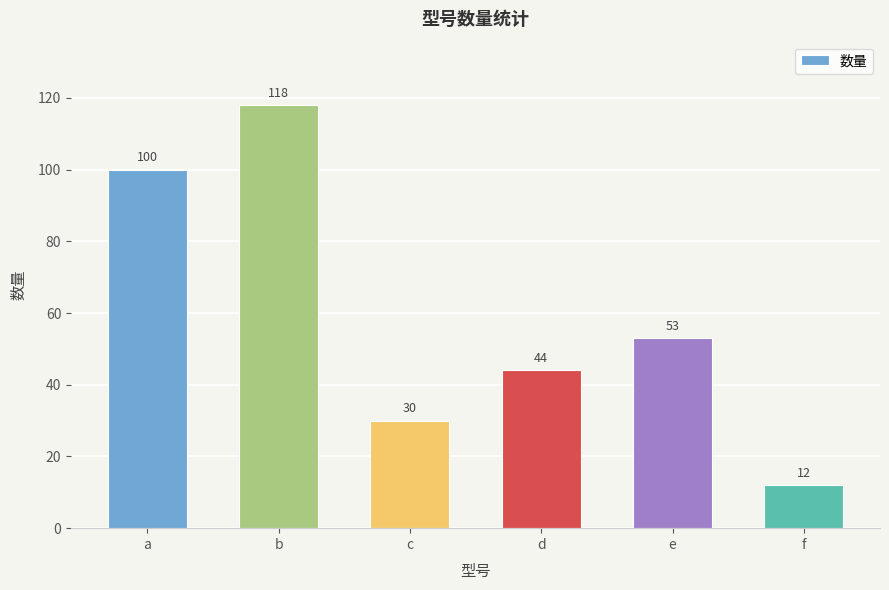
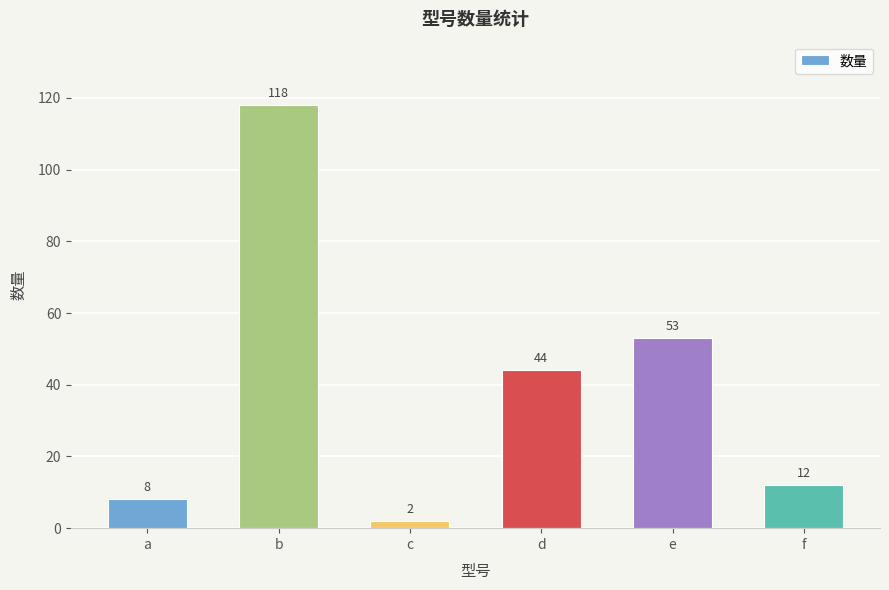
  {
-   "a": 100,
+   "a": 8,
    "b": 118,
-   "c": 30,
+   "c": 2,
    "d": 44,
    "e": 53,
    "f": 12
  }
